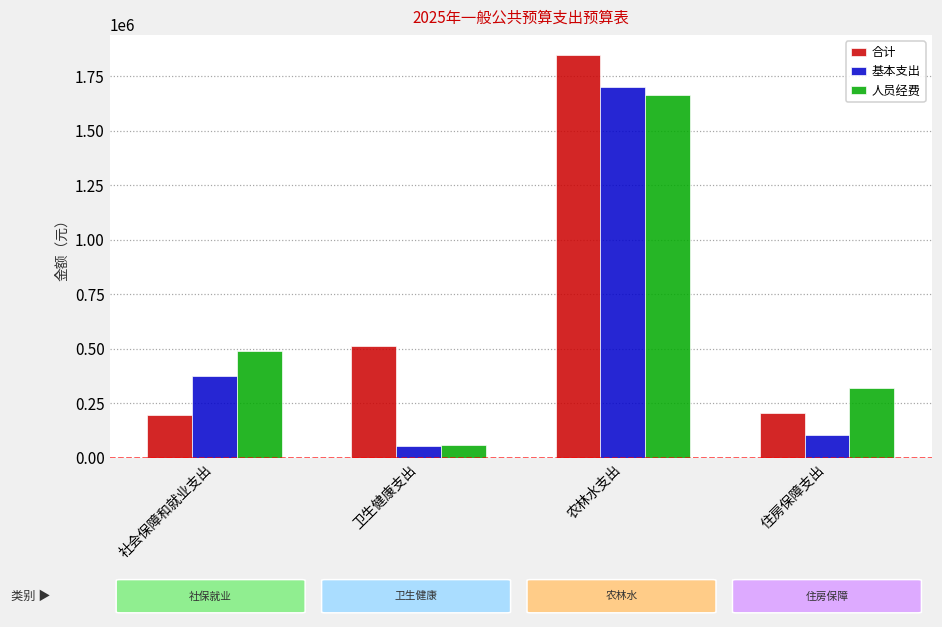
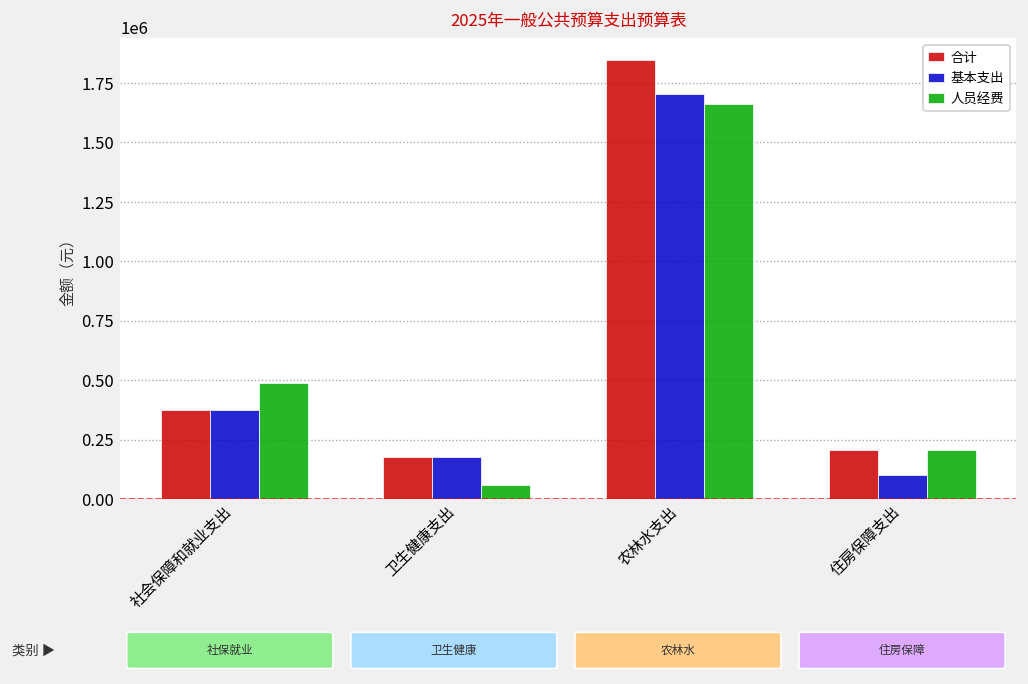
  {
    "合计": {
-     "社会保障和就业支出": 200000,
-     "卫生健康支出": 510000,
+     "社会保障和就业支出": 370000,
+     "卫生健康支出": 180000,
      "农林水支出": 1850000,
      "住房保障支出": 200000
    },
    "基本支出": {
      "社会保障和就业支出": 370000,
-     "卫生健康支出": 50000,
+     "卫生健康支出": 180000,
      "农林水支出": 1700000,
      "住房保障支出": 100000
    },
    "人员经费": {
      "社会保障和就业支出": 490000,
      "卫生健康支出": 60000,
      "农林水支出": 1660000,
-     "住房保障支出": 320000
+     "住房保障支出": 200000
    }
  }
